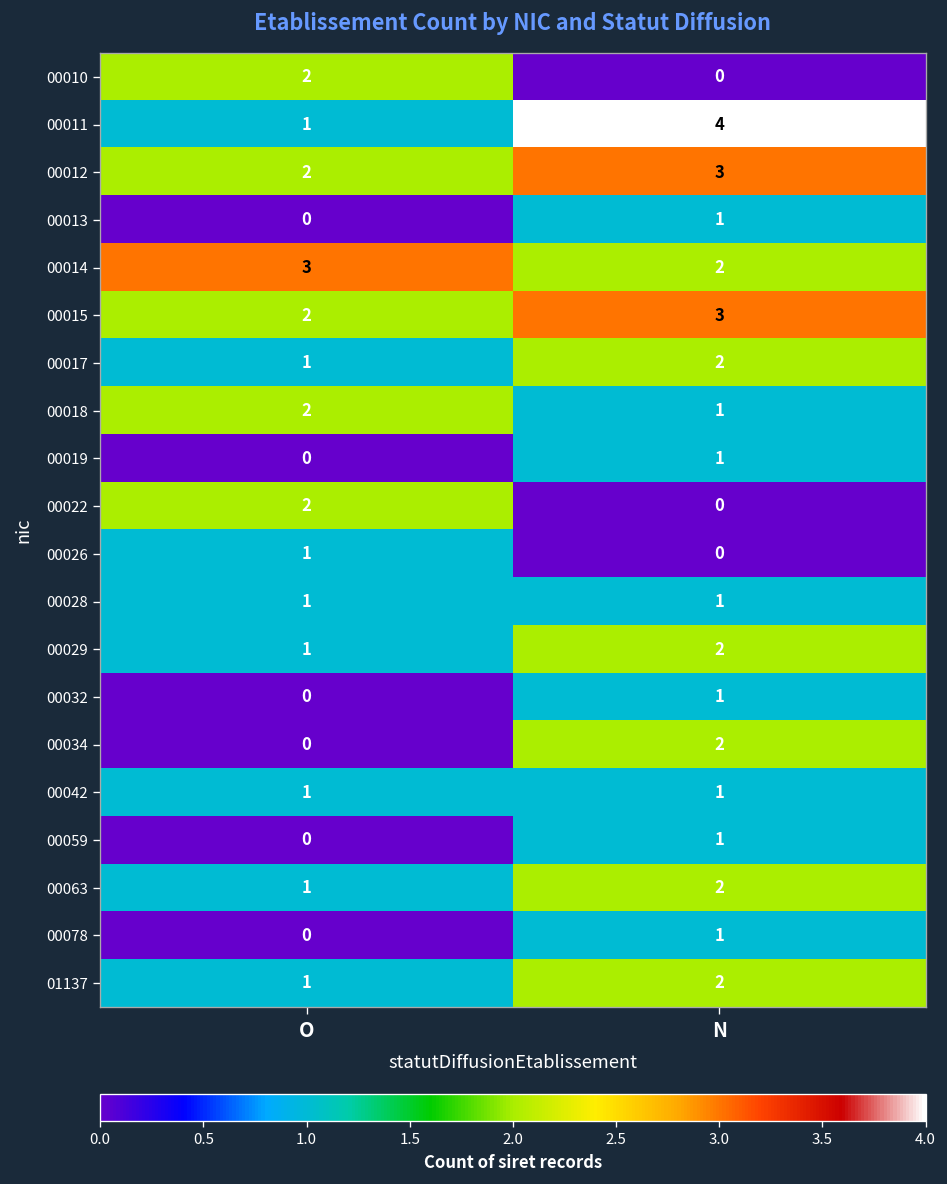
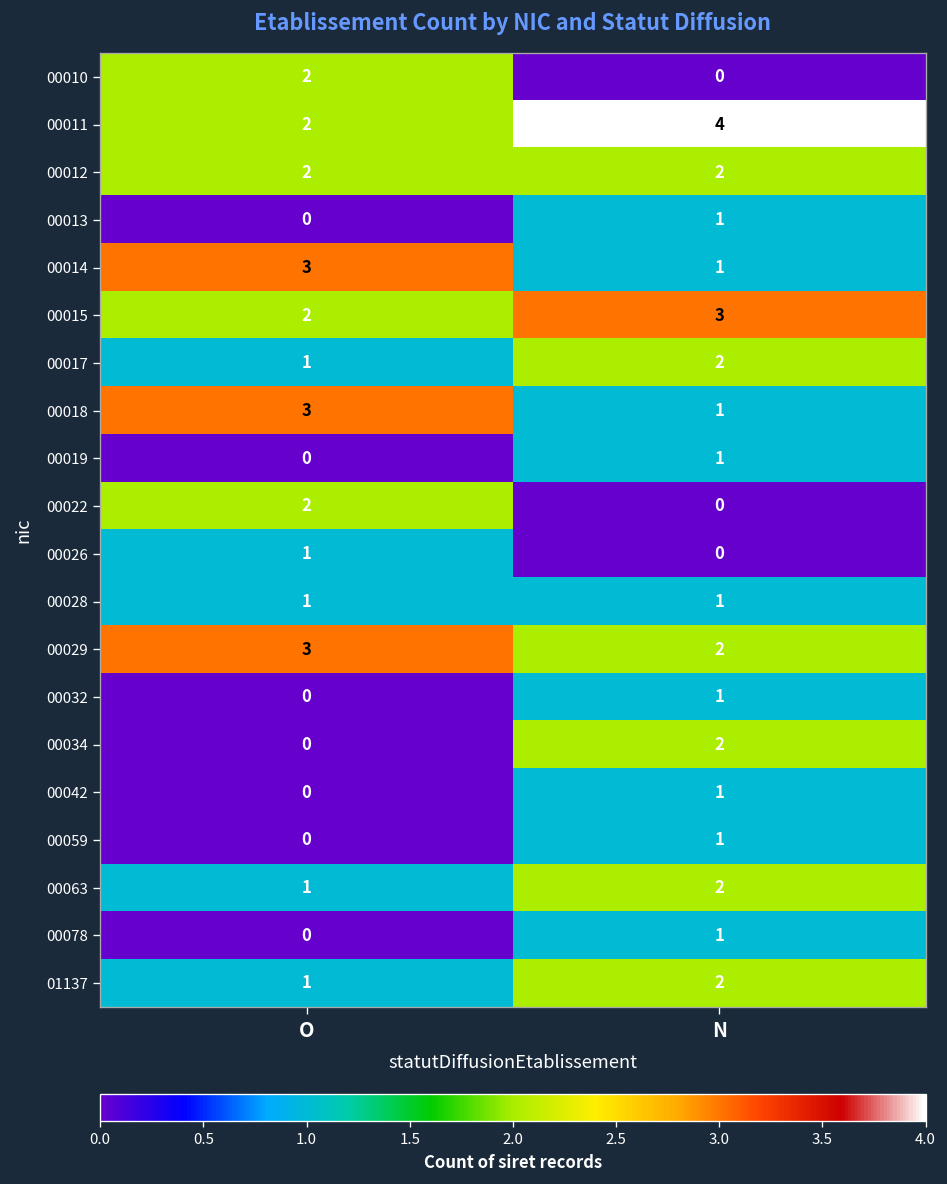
  {
    "00010": {
      "O": 2,
      "N": 0
    },
    "00011": {
-     "O": 1,
+     "O": 2,
      "N": 4
    },
    "00012": {
      "O": 2,
-     "N": 3
+     "N": 2
    },
    "00013": {
      "O": 0,
      "N": 1
    },
    "00014": {
      "O": 3,
-     "N": 2
+     "N": 1
    },
    "00015": {
      "O": 2,
      "N": 3
    },
    "00017": {
      "O": 1,
      "N": 2
    },
    "00018": {
-     "O": 2,
+     "O": 3,
      "N": 1
    },
    "00019": {
      "O": 0,
      "N": 1
    },
    "00022": {
      "O": 2,
      "N": 0
    },
    "00026": {
      "O": 1,
      "N": 0
    },
    "00028": {
      "O": 1,
      "N": 1
    },
    "00029": {
-     "O": 1,
+     "O": 3,
      "N": 2
    },
    "00032": {
      "O": 0,
      "N": 1
    },
    "00034": {
      "O": 0,
      "N": 2
    },
    "00042": {
-     "O": 1,
+     "O": 0,
      "N": 1
    },
    "00059": {
      "O": 0,
      "N": 1
    },
    "00063": {
      "O": 1,
      "N": 2
    },
    "00078": {
      "O": 0,
      "N": 1
    },
    "01137": {
      "O": 1,
      "N": 2
    }
  }
